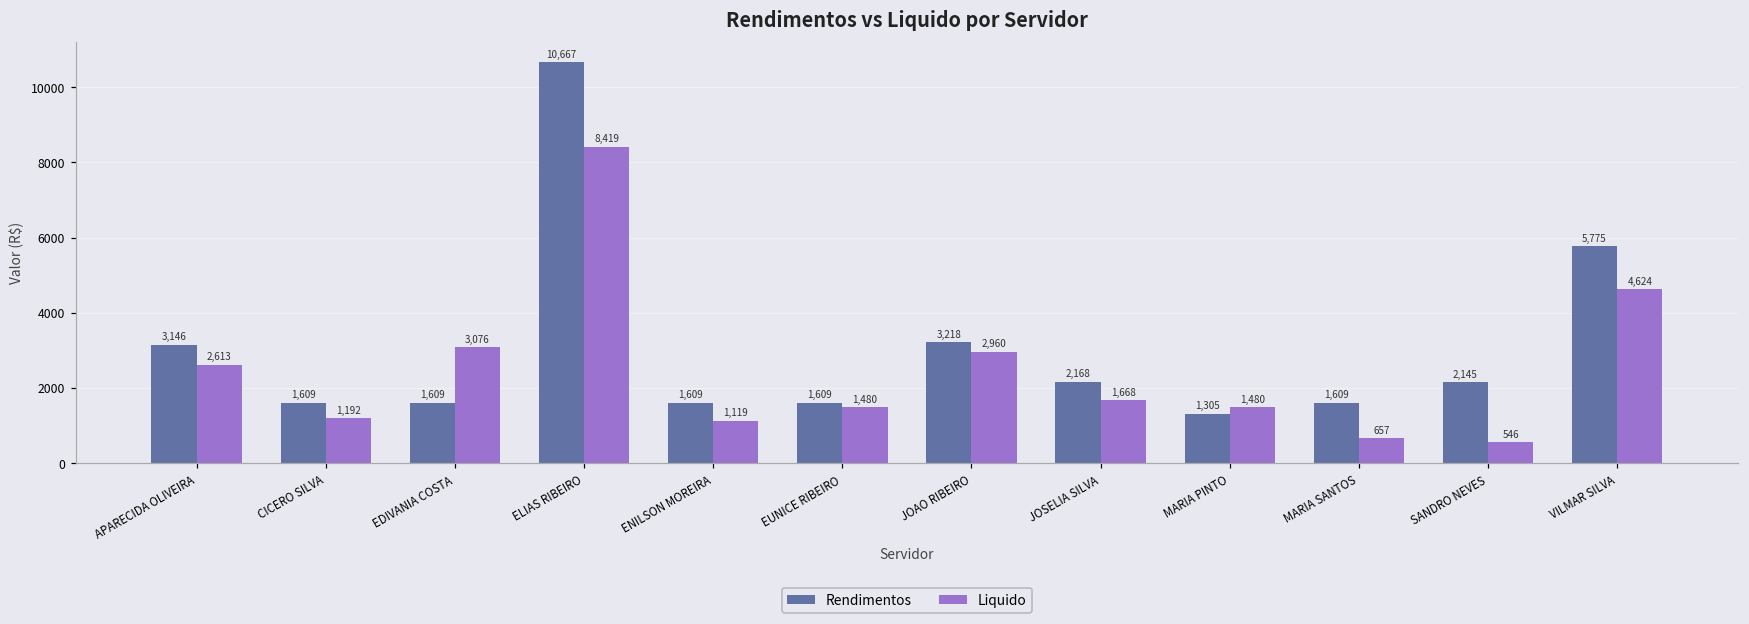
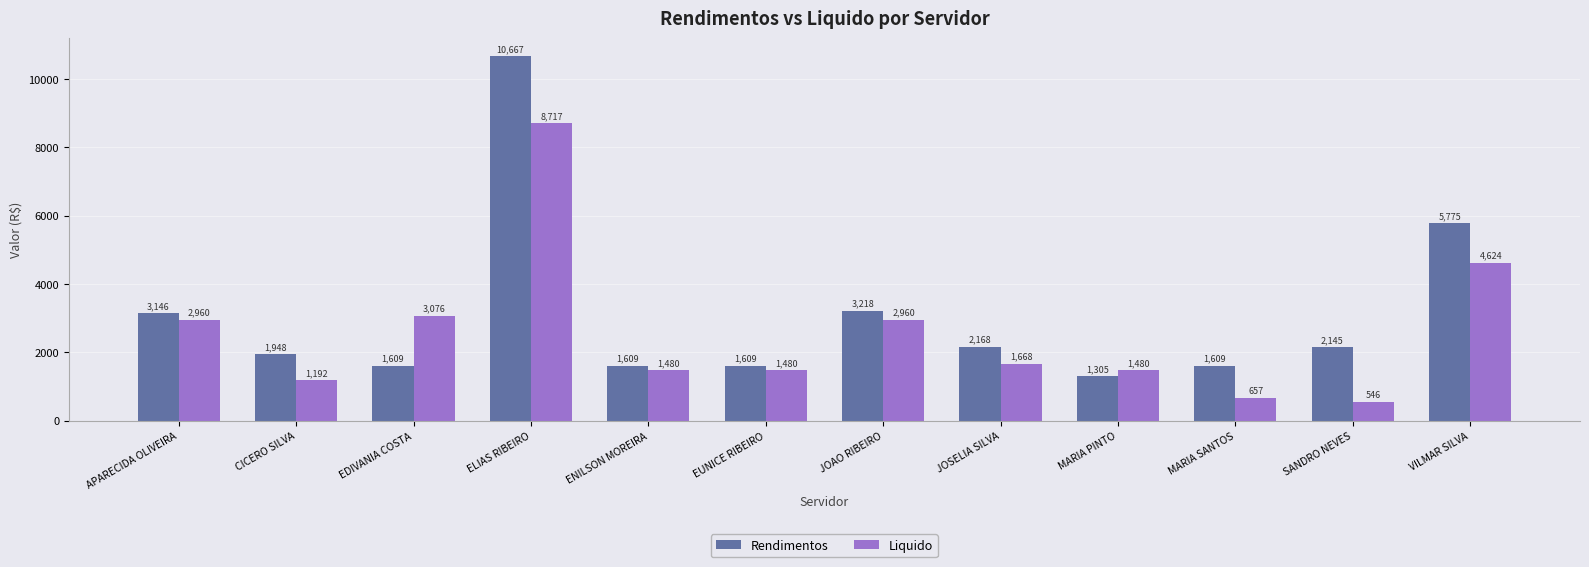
  {
    "Rendimentos": {
      "APARECIDA OLIVEIRA": "3,146",
-     "CICERO SILVA": "1,609",
+     "CICERO SILVA": "1,948",
      "EDIVANIA COSTA": "1,609",
      "ELIAS RIBEIRO": "10,667",
      "ENILSON MOREIRA": "1,609",
      "EUNICE RIBEIRO": "1,609",
      "JOAO RIBEIRO": "3,218",
      "JOSELIA SILVA": "2,168",
      "MARIA PINTO": "1,305",
      "MARIA SANTOS": "1,609",
      "SANDRO NEVES": "2,145",
      "VILMAR SILVA": "5,775"
    },
    "Liquido": {
-     "APARECIDA OLIVEIRA": "2,613",
+     "APARECIDA OLIVEIRA": "2,960",
      "CICERO SILVA": "1,192",
      "EDIVANIA COSTA": "3,076",
-     "ELIAS RIBEIRO": "8,419",
-     "ENILSON MOREIRA": "1,119",
+     "ELIAS RIBEIRO": "8,717",
+     "ENILSON MOREIRA": "1,480",
      "EUNICE RIBEIRO": "1,480",
      "JOAO RIBEIRO": "2,960",
      "JOSELIA SILVA": "1,668",
      "MARIA PINTO": "1,480",
      "MARIA SANTOS": "657",
      "SANDRO NEVES": "546",
      "VILMAR SILVA": "4,624"
    }
  }
